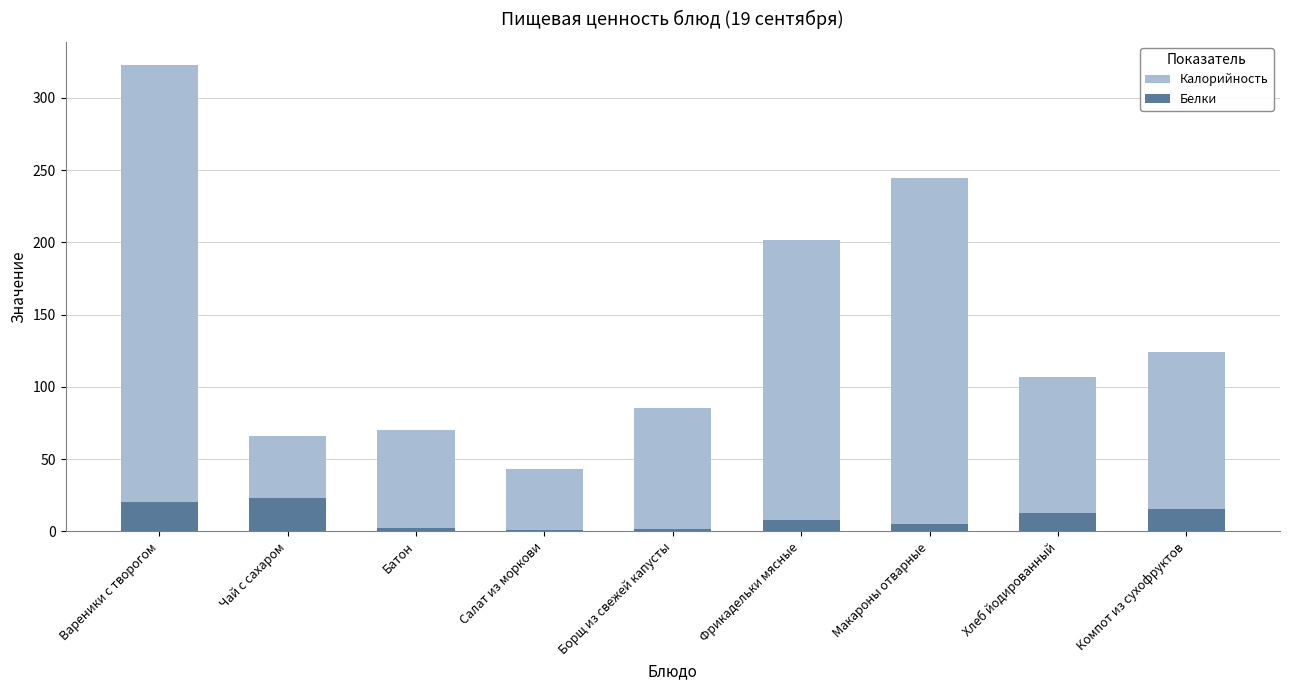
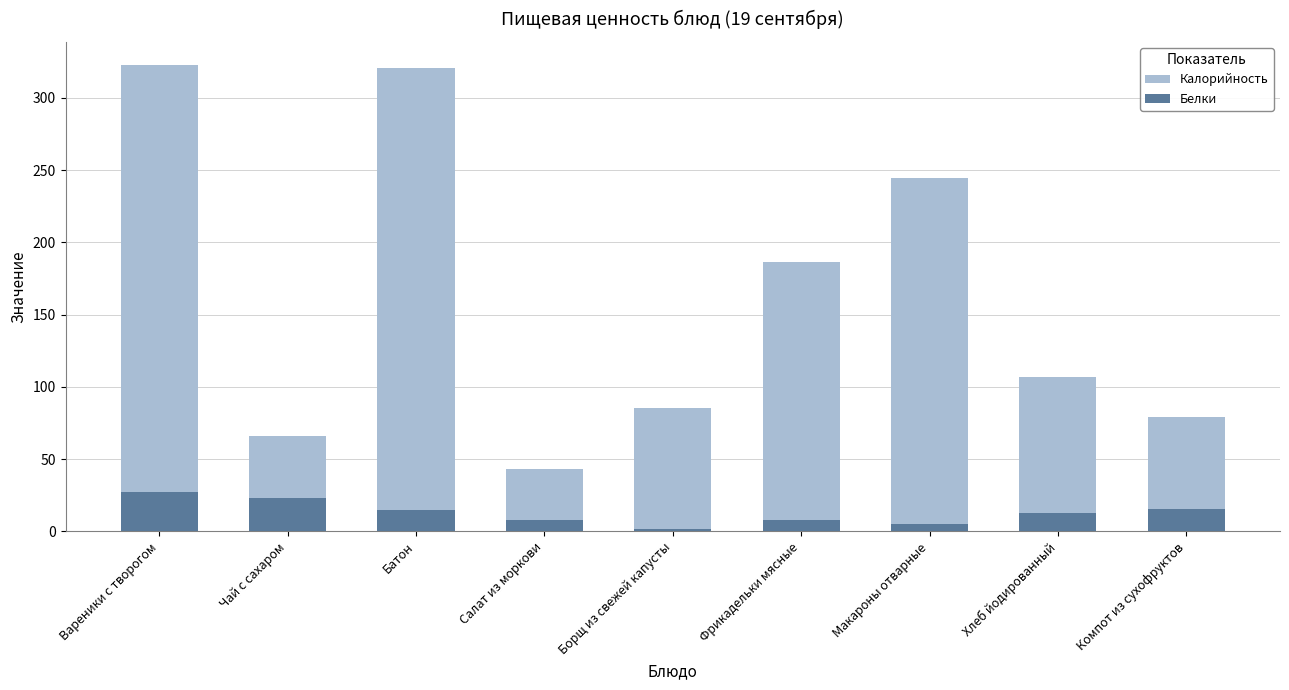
  {
    "Калорийность": {
      "Вареники с творогом": 323,
      "Чай с сахаром": 66,
-     "Батон": 70,
+     "Батон": 321,
      "Салат из моркови": 43,
      "Борщ из свежей капусты": 86,
-     "Фрикадельки мясные": 202,
+     "Фрикадельки мясные": 187,
      "Макароны отварные": 245,
      "Хлеб йодированный": 107,
-     "Компот из сухофруктов": 124
+     "Компот из сухофруктов": 79
    },
    "Белки": {
-     "Вареники с творогом": 20,
-     "Батон": 2,
-     "Салат из моркови": 1
+     "Вареники с творогом": 27,
+     "Батон": 15,
+     "Салат из моркови": 8
    }
  }
